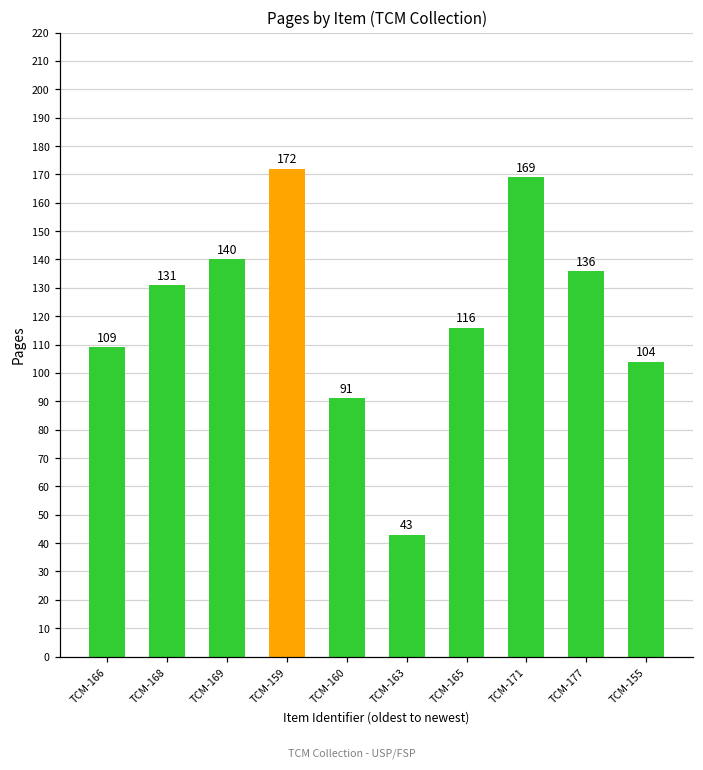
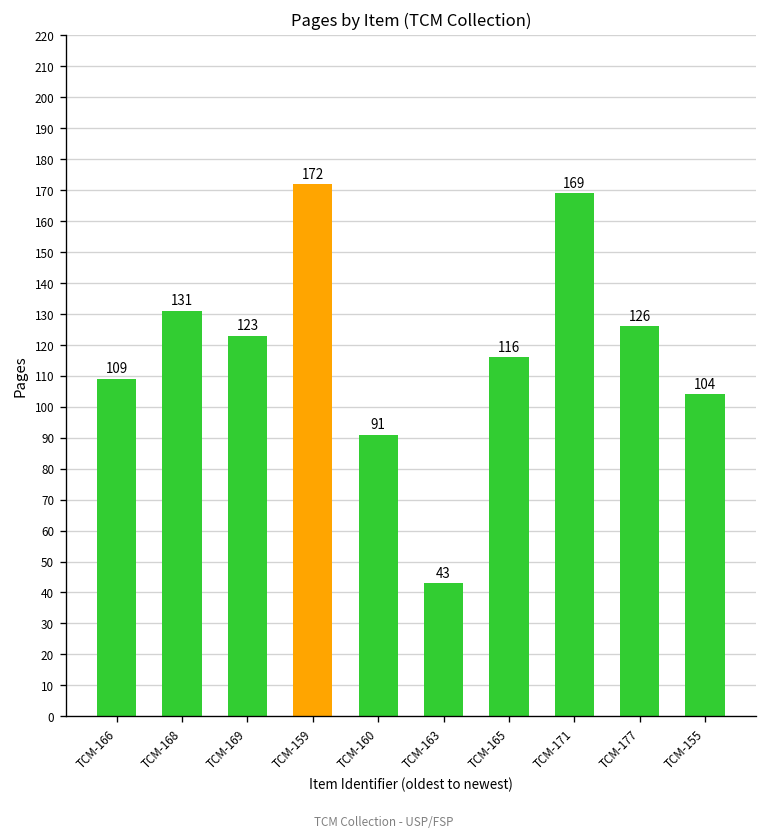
  {
    "TCM-166": 109,
    "TCM-168": 131,
-   "TCM-169": 140,
+   "TCM-169": 123,
    "TCM-159": 172,
    "TCM-160": 91,
    "TCM-163": 43,
    "TCM-165": 116,
    "TCM-171": 169,
-   "TCM-177": 136,
+   "TCM-177": 126,
    "TCM-155": 104
  }
